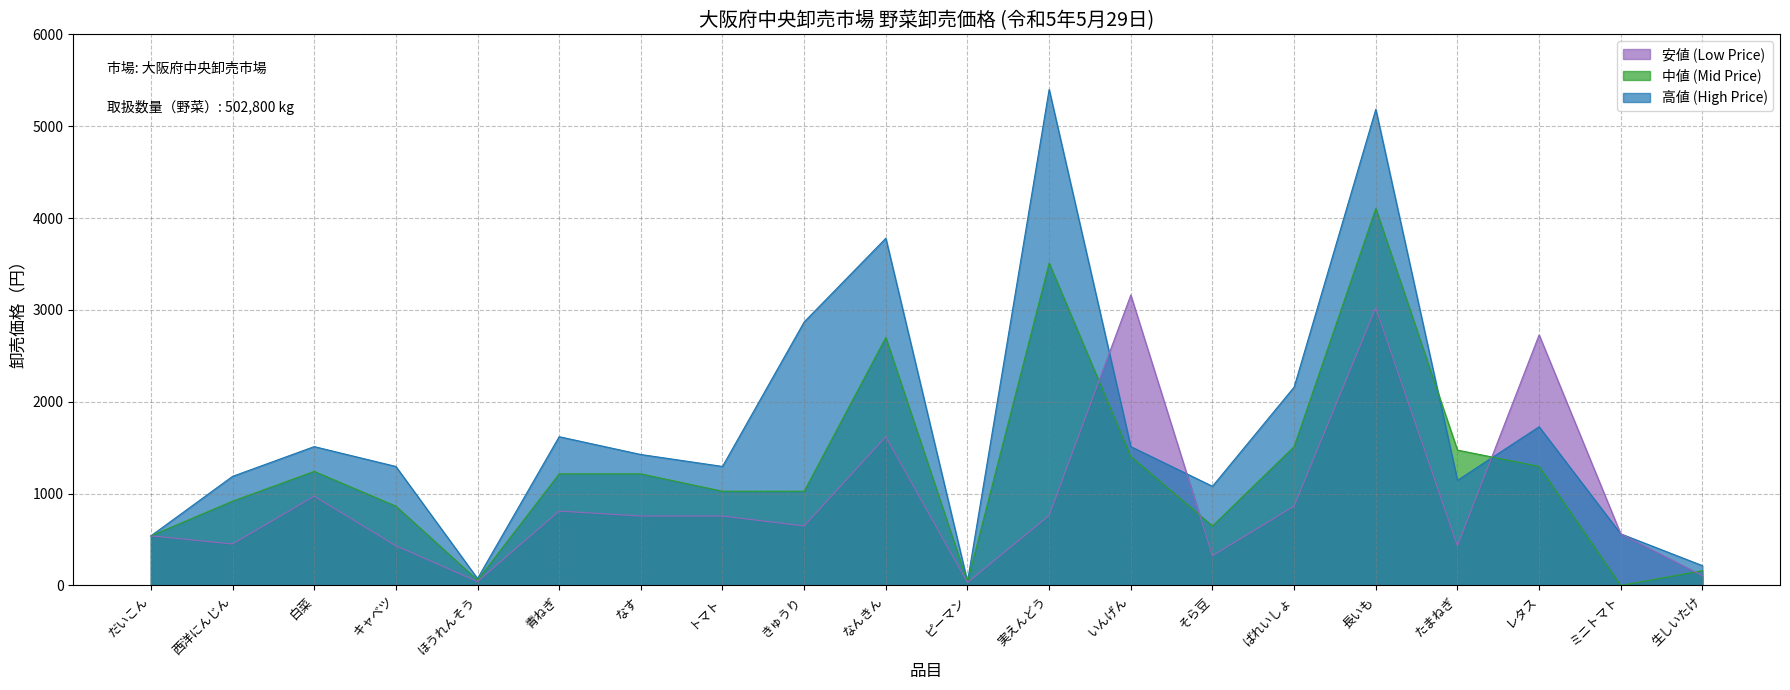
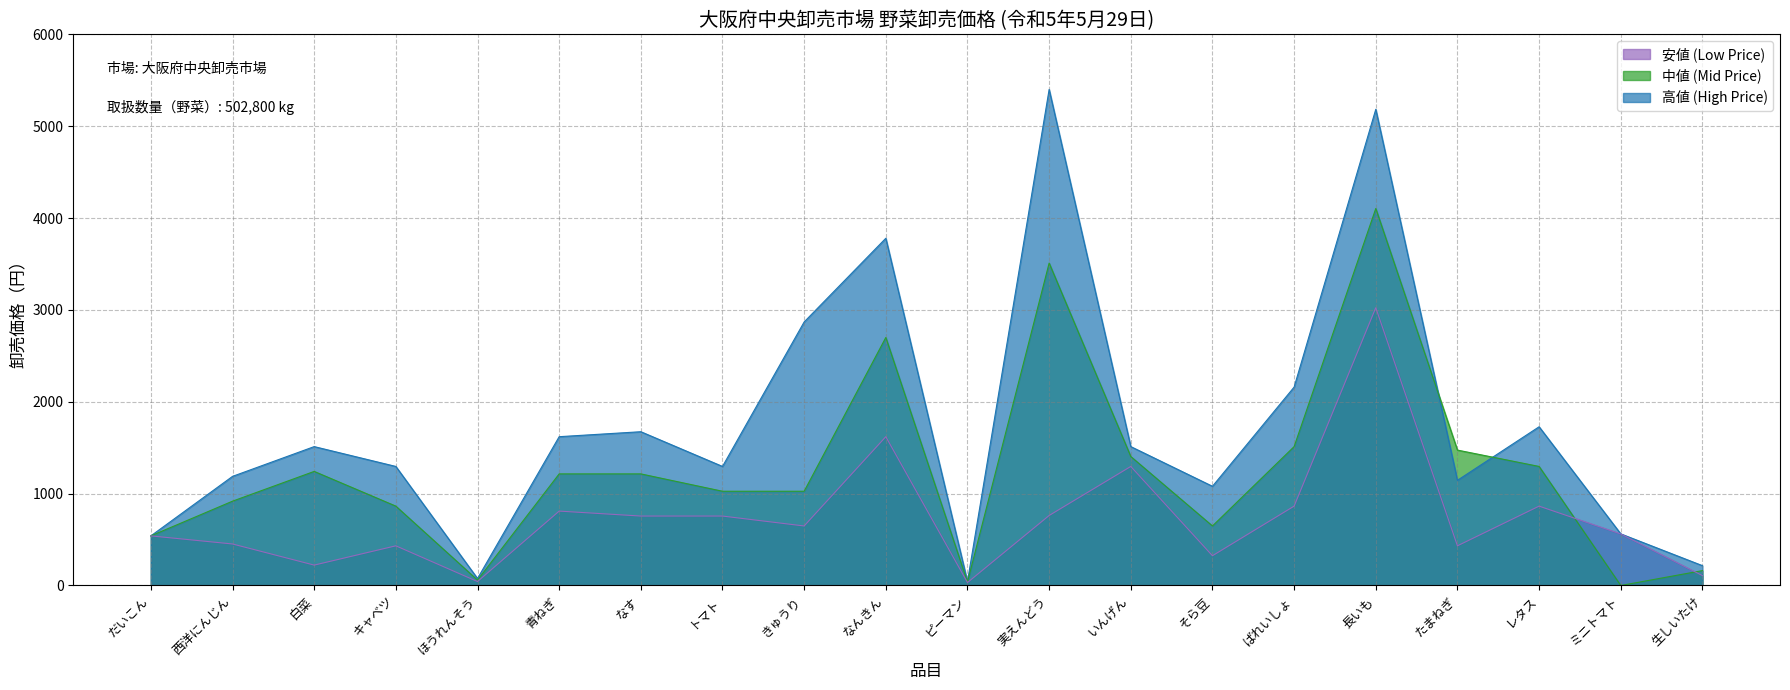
  {
    "安値 (Low Price)": {
      "西洋にんじん": 500,
-     "白菜": 1000,
+     "白菜": 200,
      "キャベツ": 400,
      "青ねぎ": 800,
      "なす": 800,
      "トマト": 800,
      "きゅうり": 600,
      "なんきん": 1600,
      "実えんどう": 800,
-     "いんげん": 3200,
+     "いんげん": 1300,
      "そら豆": 300,
      "ばれいしょ": 900,
      "長いも": 3000,
      "たまねぎ": 400,
-     "レタス": 2700,
+     "レタス": 900,
      "生しいたけ": 100
    },
    "中値 (Mid Price)": {
      "西洋にんじん": 900,
      "白菜": 1200,
      "キャベツ": 900,
      "青ねぎ": 1200,
      "なす": 1200,
      "トマト": 1000,
      "きゅうり": 1000,
      "なんきん": 2700,
      "実えんどう": 3500,
      "いんげん": 1400,
      "そら豆": 600,
      "ばれいしょ": 1500,
      "長いも": 4100,
      "たまねぎ": 1500,
      "レタス": 1300,
      "ミニトマト": 0,
      "生しいたけ": 200
    },
    "高値 (High Price)": {
      "西洋にんじん": 1200,
      "白菜": 1500,
      "キャベツ": 1300,
      "青ねぎ": 1600,
-     "なす": 1400,
+     "なす": 1700,
      "トマト": 1300,
      "きゅうり": 2900,
      "なんきん": 3800,
      "実えんどう": 5400,
      "いんげん": 1500,
      "そら豆": 1100,
      "ばれいしょ": 2200,
      "長いも": 5200,
      "たまねぎ": 1100,
      "レタス": 1700,
      "生しいたけ": 200
    }
  }
